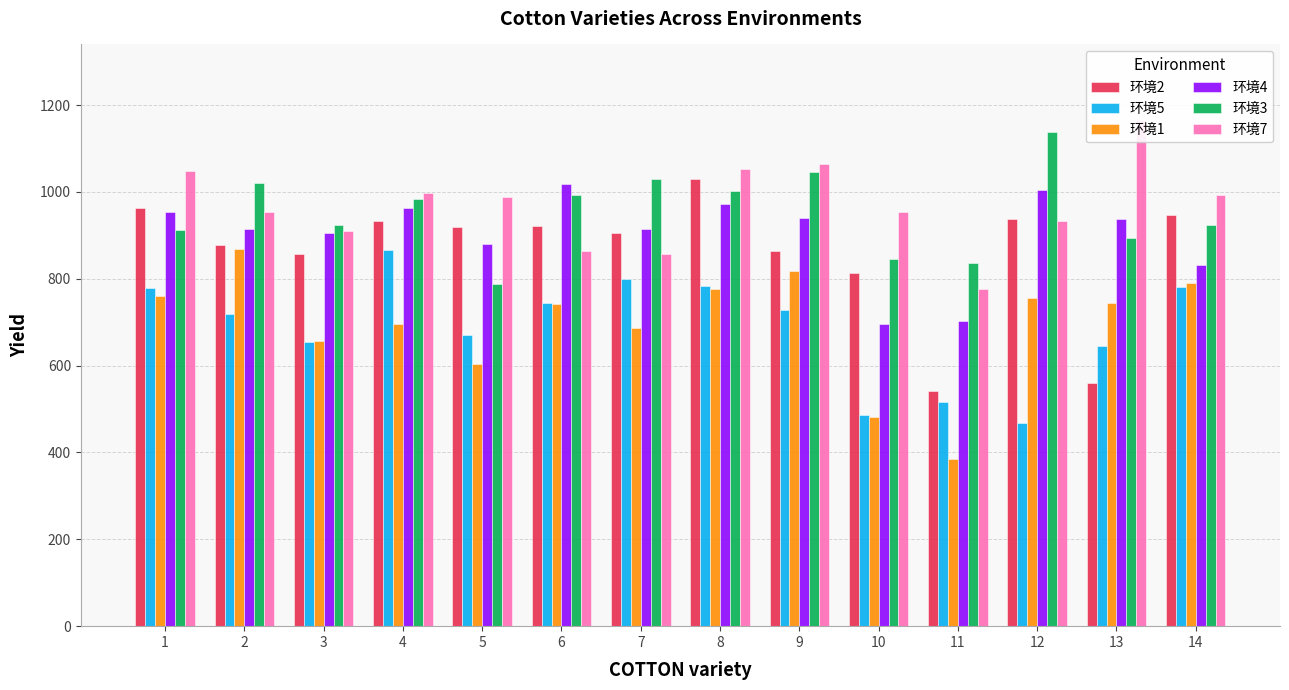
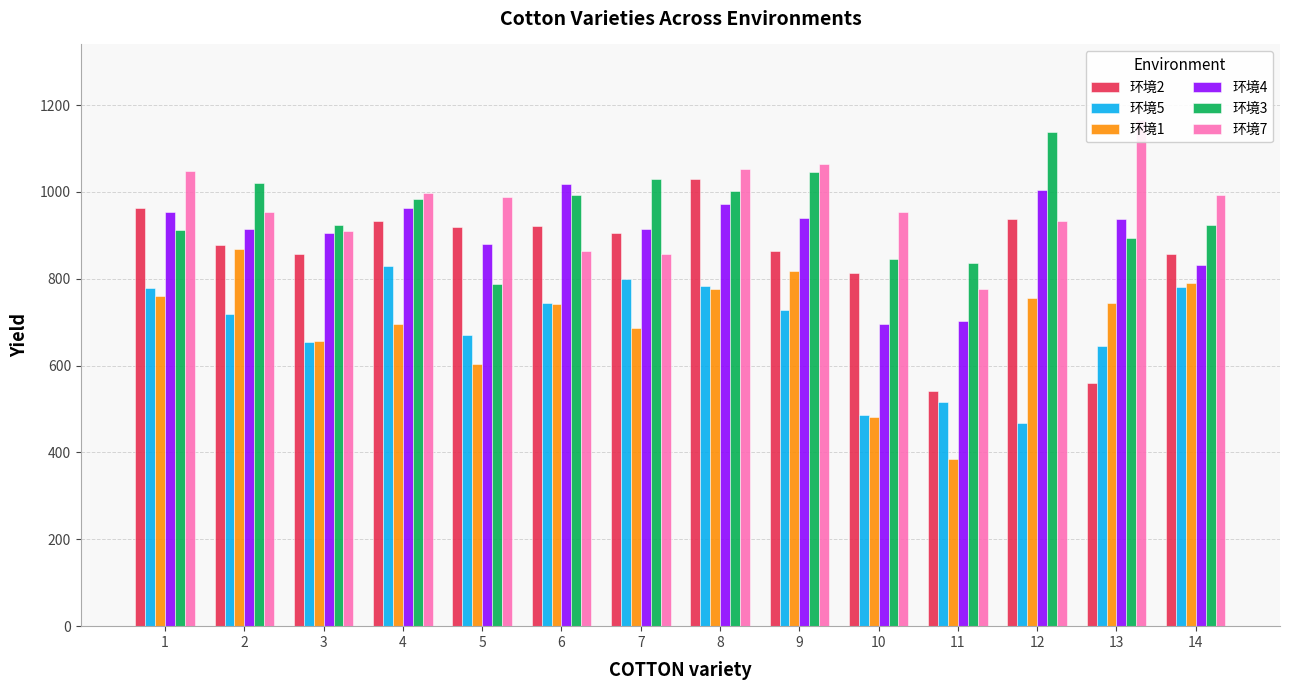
  {
    "环境2": {
      "1": 960,
      "2": 880,
      "3": 860,
      "4": 930,
      "5": 920,
      "6": 920,
      "7": 910,
      "8": 1030,
      "9": 860,
      "10": 810,
      "11": 540,
      "12": 940,
      "13": 560,
-     "14": 950
+     "14": 860
    },
    "环境5": {
      "1": 780,
      "2": 720,
      "3": 650,
-     "4": 870,
+     "4": 830,
      "5": 670,
      "6": 740,
      "7": 800,
      "8": 780,
      "9": 730,
      "10": 490,
      "11": 520,
      "12": 470,
      "13": 650,
      "14": 780
    },
    "环境1": {
      "1": 760,
      "2": 870,
      "3": 660,
      "4": 700,
      "5": 600,
      "6": 740,
      "7": 690,
      "8": 780,
      "9": 820,
      "10": 480,
      "11": 380,
      "12": 760,
      "13": 750,
      "14": 790
    },
    "环境4": {
      "1": 960,
      "2": 910,
      "3": 910,
      "4": 960,
      "5": 880,
      "6": 1020,
      "7": 910,
      "8": 970,
      "9": 940,
      "10": 700,
      "11": 700,
      "12": 1000,
      "13": 940,
      "14": 830
    },
    "环境3": {
      "1": 910,
      "2": 1020,
      "3": 920,
      "4": 980,
      "5": 790,
      "6": 990,
      "7": 1030,
      "8": 1000,
      "9": 1050,
      "10": 850,
      "11": 840,
      "12": 1140,
      "13": 890,
      "14": 920
    },
    "环境7": {
      "1": 1050,
      "2": 950,
      "3": 910,
      "4": 1000,
      "5": 990,
      "6": 860,
      "7": 860,
      "8": 1050,
      "9": 1060,
      "10": 950,
      "11": 780,
      "12": 930,
      "14": 990
    }
  }
